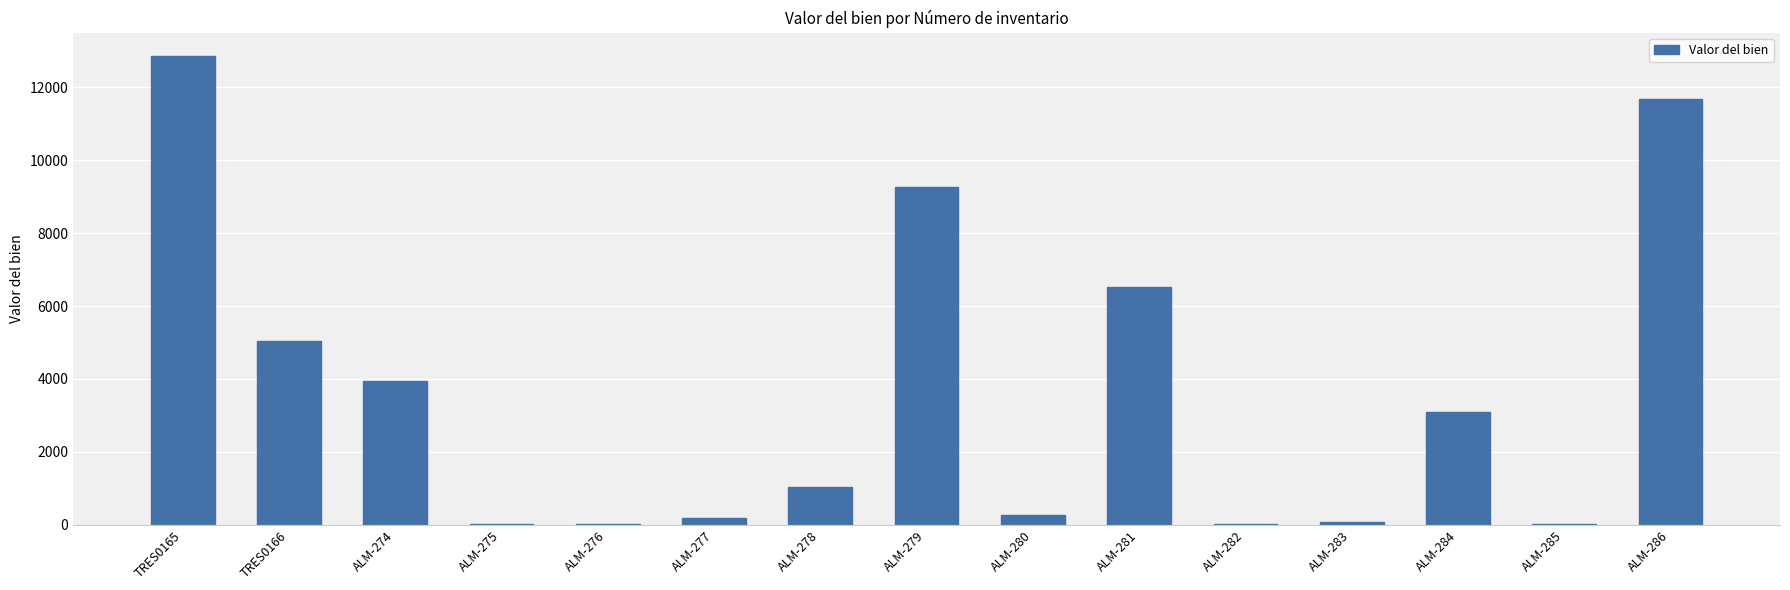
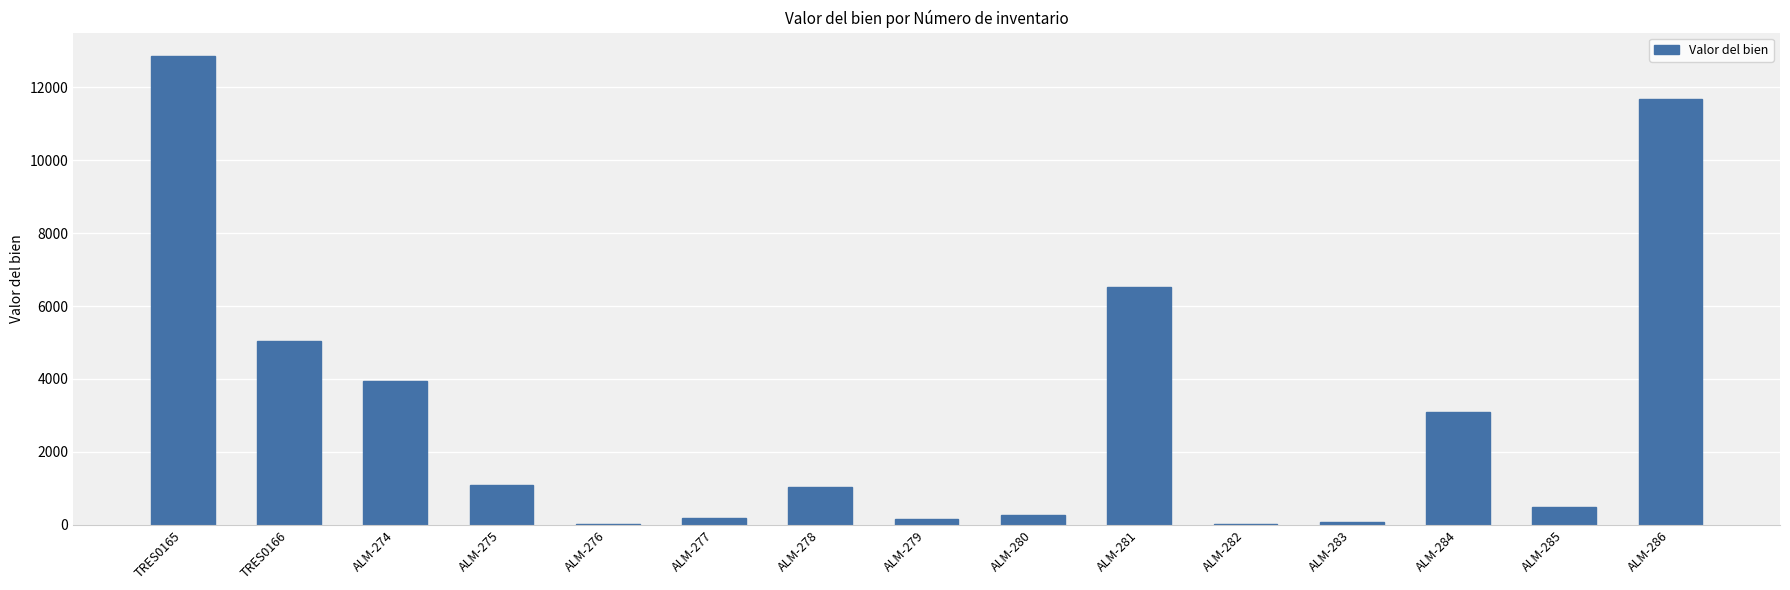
  {
    "TRES0165": 12900,
    "TRES0166": 5000,
    "ALM-274": 3900,
-   "ALM-275": 0,
+   "ALM-275": 1100,
    "ALM-277": 200,
    "ALM-278": 1000,
-   "ALM-279": 9300,
+   "ALM-279": 200,
    "ALM-280": 300,
    "ALM-281": 6500,
    "ALM-284": 3100,
-   "ALM-285": 0,
+   "ALM-285": 500,
    "ALM-286": 11700
  }
